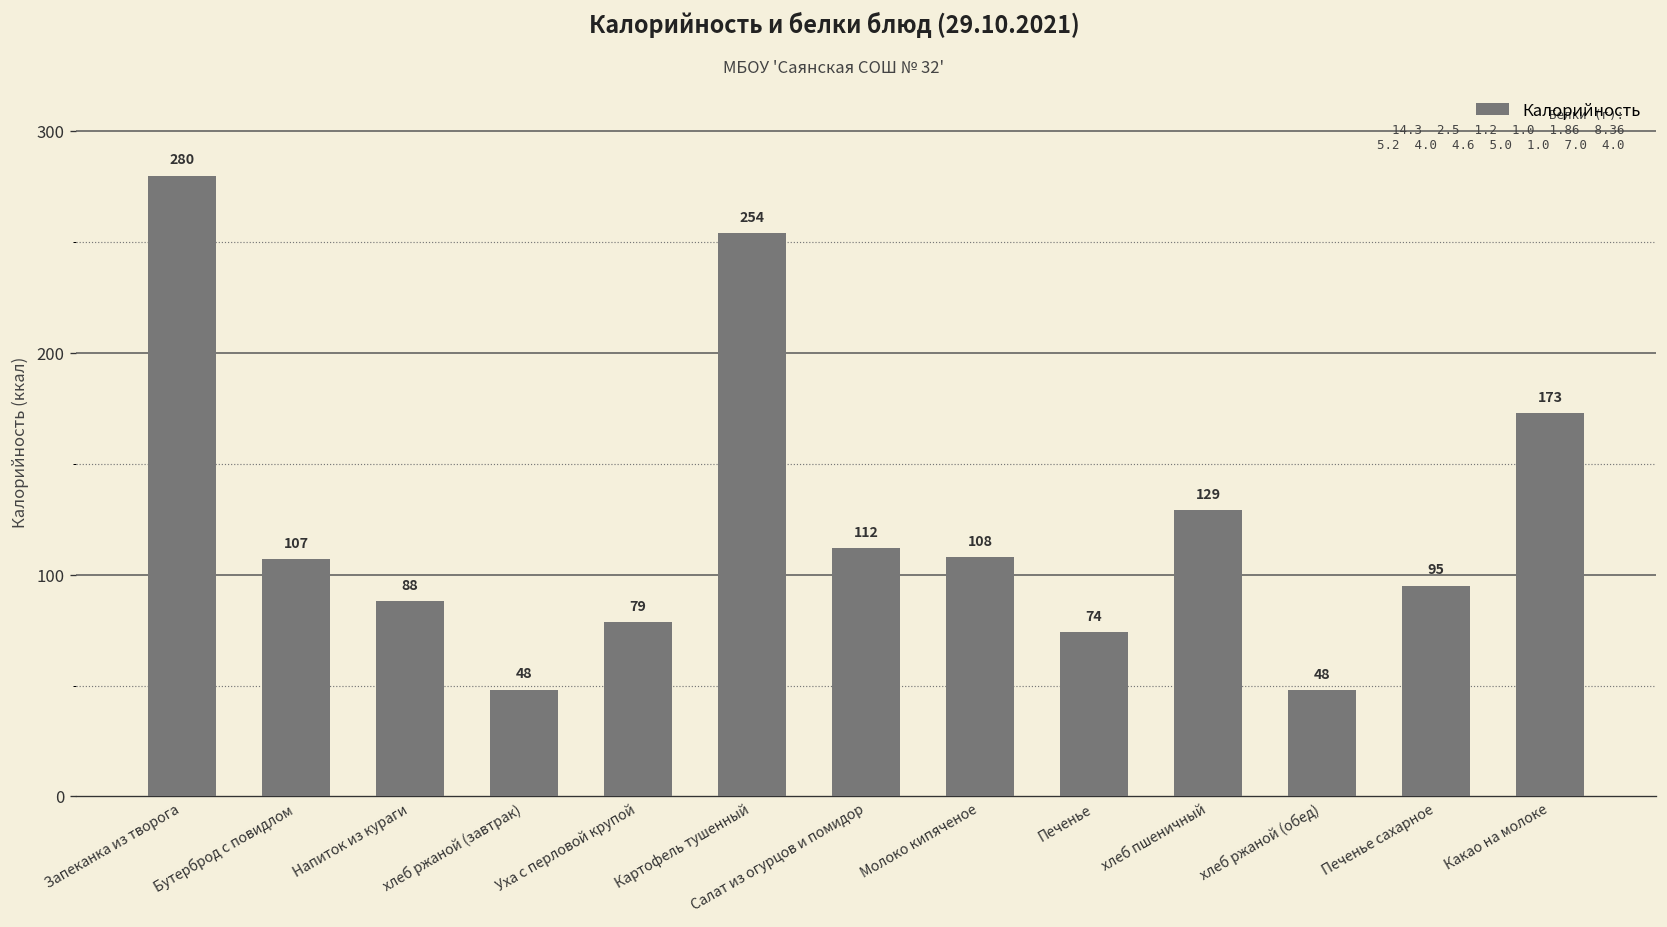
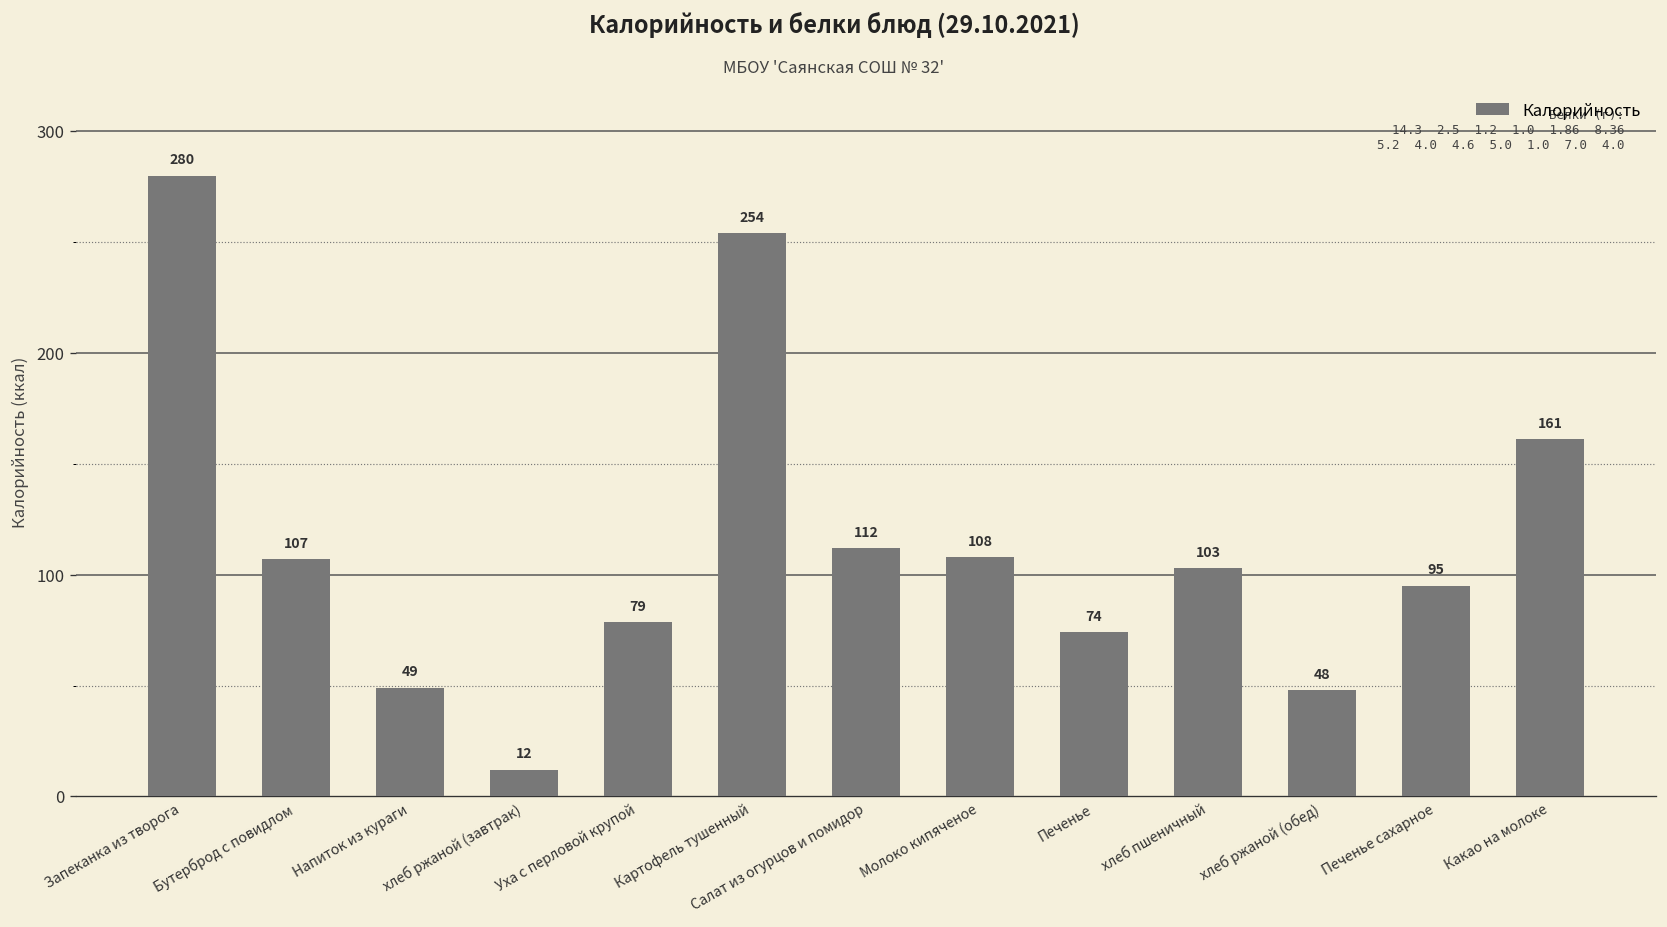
  {
    "Запеканка из творога": 280,
    "Бутерброд с повидлом": 107,
-   "Напиток из кураги": 88,
-   "хлеб ржаной (завтрак)": 48,
+   "Напиток из кураги": 49,
+   "хлеб ржаной (завтрак)": 12,
    "Уха с перловой крупой": 79,
    "Картофель тушенный": 254,
    "Салат из огурцов и помидор": 112,
    "Молоко кипяченое": 108,
    "Печенье": 74,
-   "хлеб пшеничный": 129,
+   "хлеб пшеничный": 103,
    "хлеб ржаной (обед)": 48,
    "Печенье сахарное": 95,
-   "Какао на молоке": 173
+   "Какао на молоке": 161
  }
